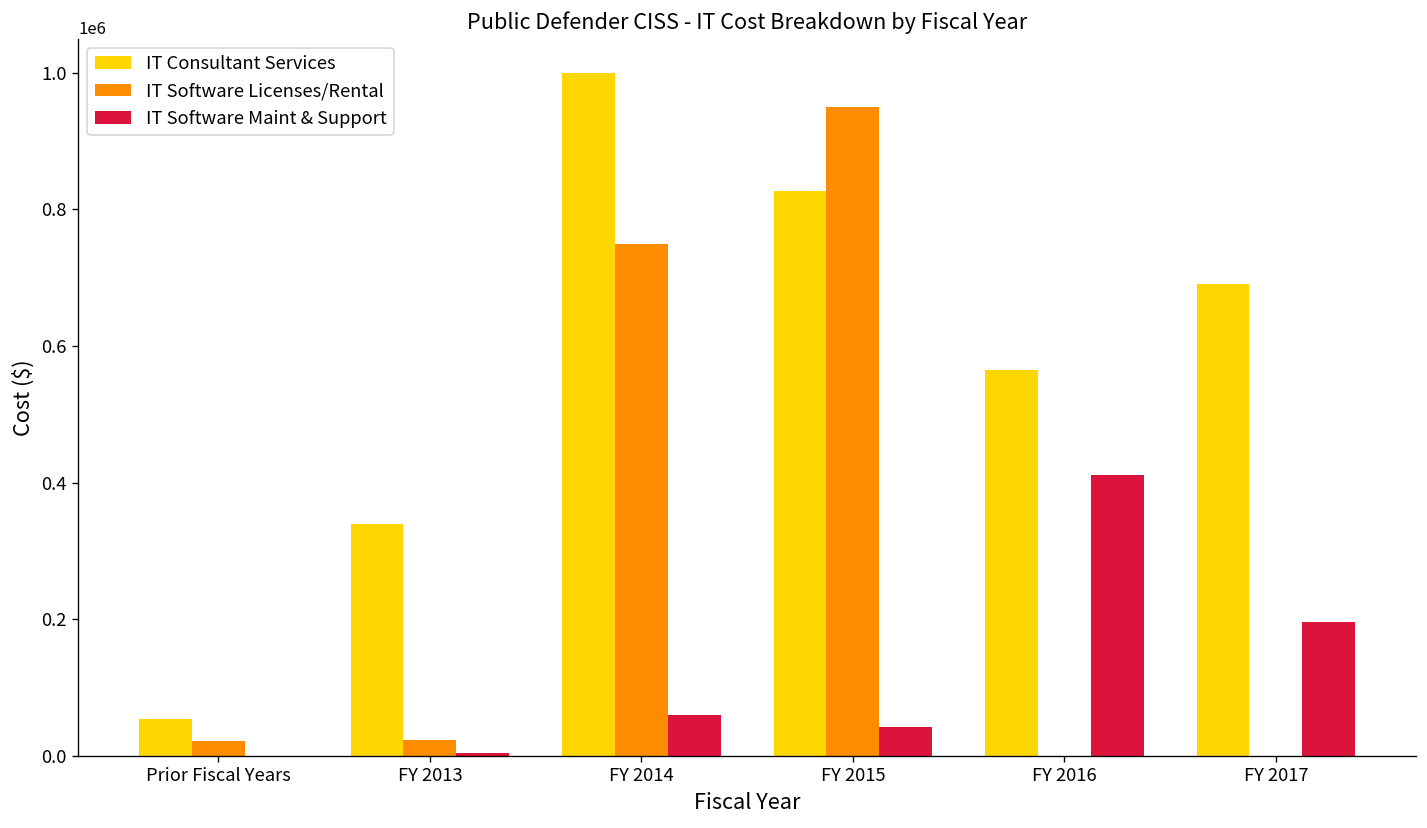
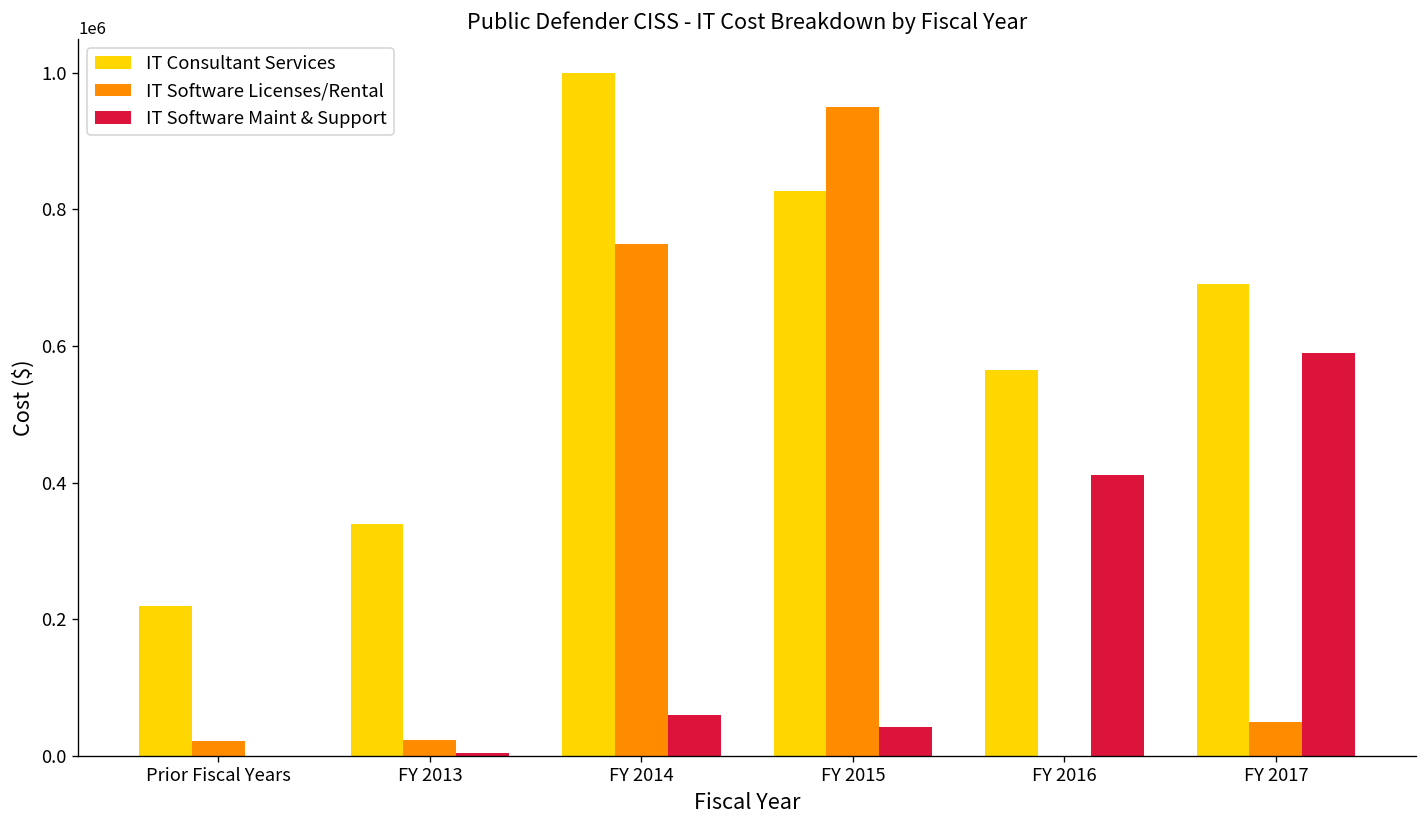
  {
    "IT Consultant Services": {
-     "Prior Fiscal Years": 50000,
+     "Prior Fiscal Years": 220000,
      "FY 2013": 340000,
      "FY 2014": 1000000,
      "FY 2015": 830000,
      "FY 2016": 570000,
      "FY 2017": 690000
    },
    "IT Software Licenses/Rental": {
      "Prior Fiscal Years": 20000,
      "FY 2013": 20000,
      "FY 2014": 750000,
      "FY 2015": 950000,
      "FY 2016": 0,
-     "FY 2017": 0
+     "FY 2017": 50000
    },
    "IT Software Maint & Support": {
      "Prior Fiscal Years": 0,
      "FY 2013": 0,
      "FY 2014": 60000,
      "FY 2015": 40000,
      "FY 2016": 410000,
-     "FY 2017": 200000
+     "FY 2017": 590000
    }
  }
